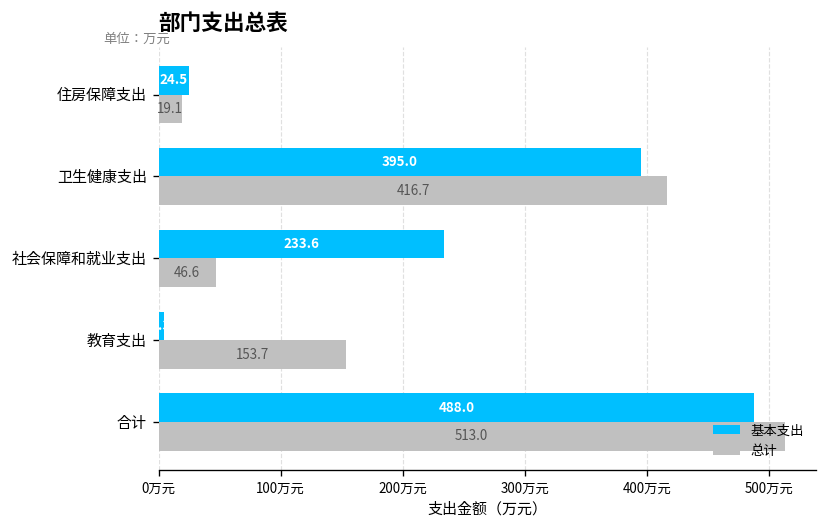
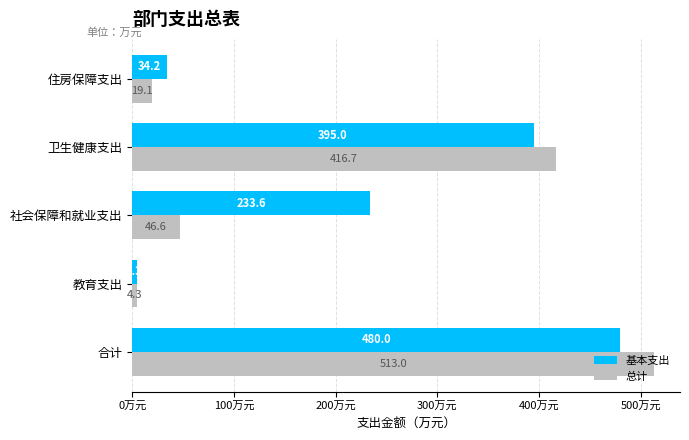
  {
    "基本支出": {
-     "住房保障支出": 24.5,
+     "住房保障支出": 34.2,
      "卫生健康支出": 395.0,
      "社会保障和就业支出": 233.6,
-     "合计": 488.0
+     "合计": 480.0
    },
    "总计": {
      "住房保障支出": 19.1,
      "卫生健康支出": 416.7,
      "社会保障和就业支出": 46.6,
-     "教育支出": 153.7,
+     "教育支出": 4.3,
      "合计": 513.0
    }
  }
